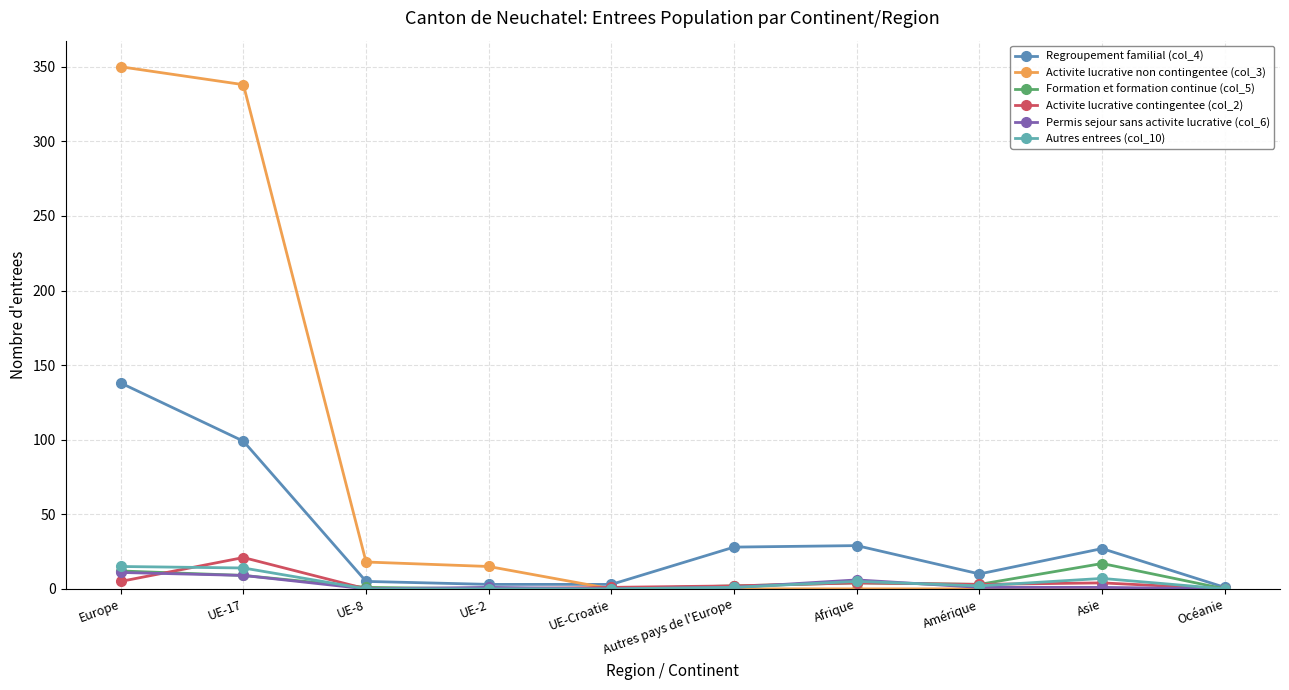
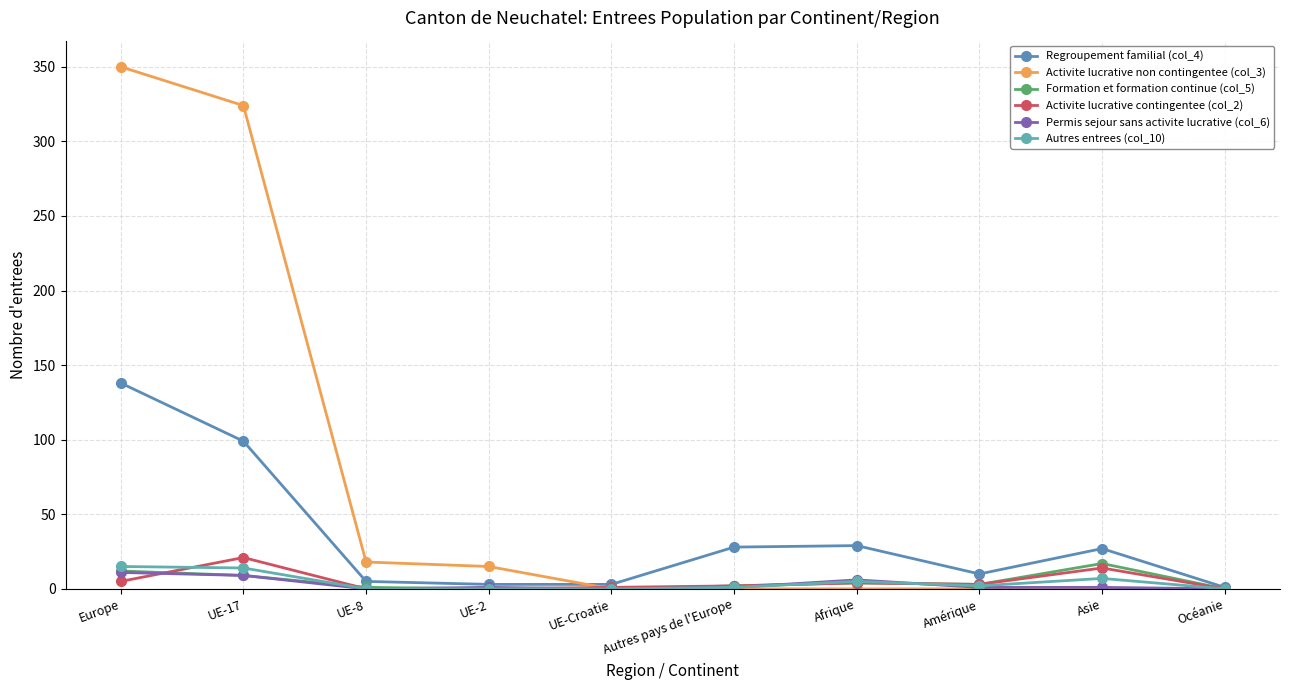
  {
    "Activite lucrative non contingentee (col_3)": {
      "Europe": 350,
-     "UE-17": 338,
+     "UE-17": 324,
      "UE-8": 18,
      "UE-2": 15,
      "Afrique": 0
    },
    "Formation et formation continue (col_5)": {
      "Asie": 17
    },
    "Activite lucrative contingentee (col_2)": {
      "Europe": 5,
      "UE-17": 21,
-     "Asie": 4
+     "Asie": 14
    }
  }
